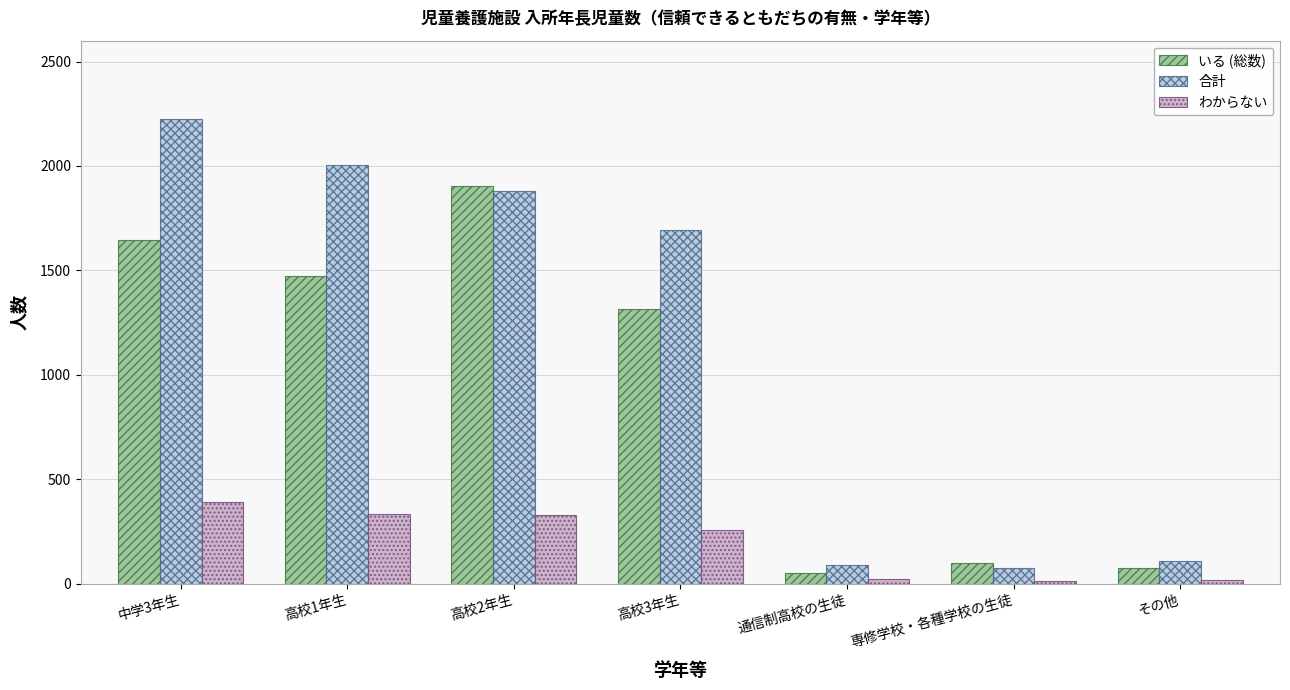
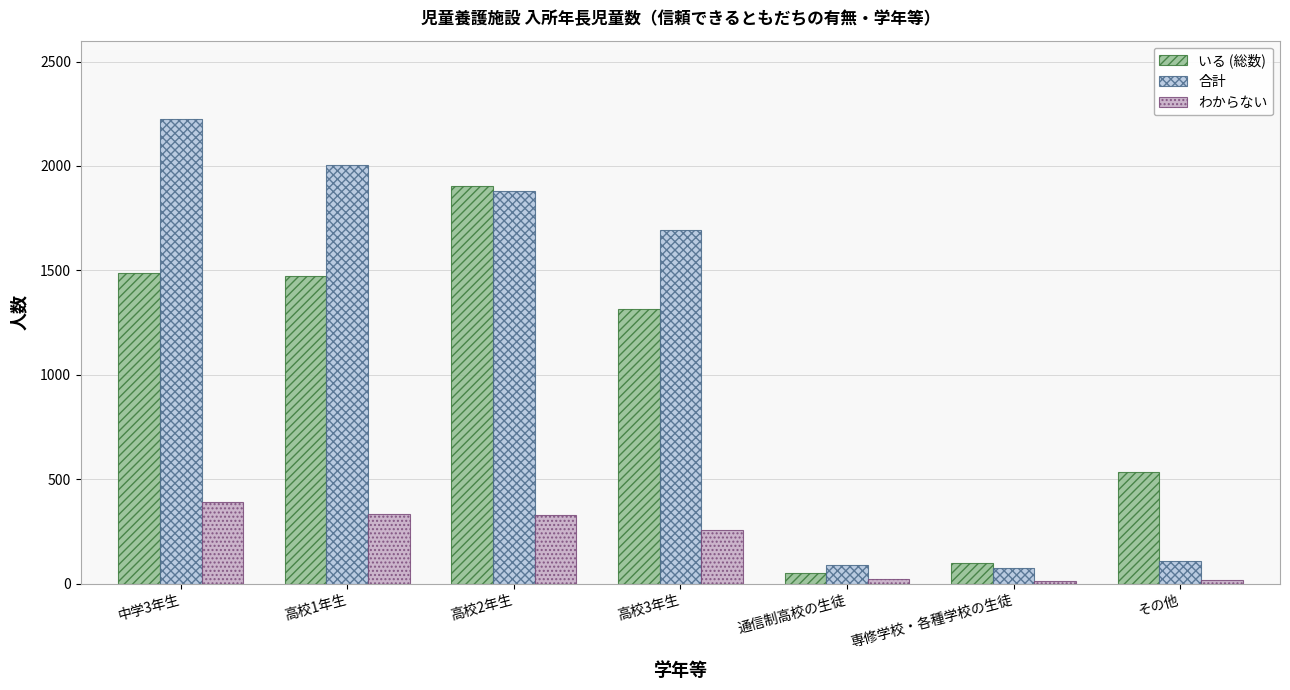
  {
    "いる (総数)": {
-     "中学3年生": 1650,
+     "中学3年生": 1490,
      "高校1年生": 1480,
      "高校2年生": 1910,
      "高校3年生": 1310,
      "通信制高校の生徒": 50,
      "専修学校・各種学校の生徒": 100,
-     "その他": 70
+     "その他": 530
    }
  }
